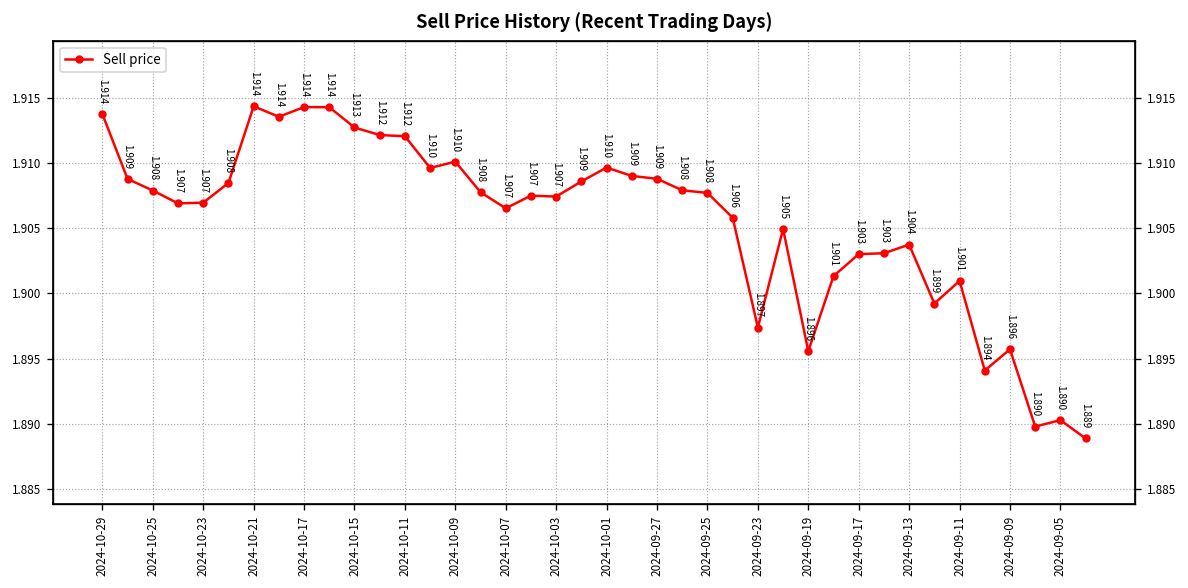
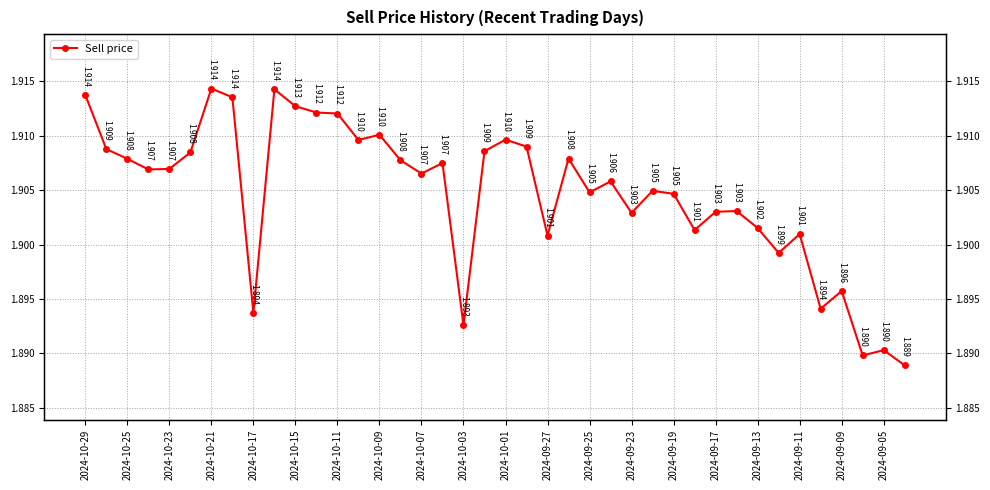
  {
    "2024-10-29": 1.914,
    "2024-10-25": 1.908,
    "2024-10-23": 1.907,
    "2024-10-21": 1.914,
-   "2024-10-17": 1.914,
+   "2024-10-17": 1.894,
    "2024-10-15": 1.913,
    "2024-10-11": 1.912,
    "2024-10-09": 1.910,
    "2024-10-07": 1.907,
-   "2024-10-03": 1.907,
+   "2024-10-03": 1.893,
    "2024-10-01": 1.910,
-   "2024-09-27": 1.909,
-   "2024-09-25": 1.908,
-   "2024-09-23": 1.897,
-   "2024-09-19": 1.896,
+   "2024-09-27": 1.901,
+   "2024-09-25": 1.905,
+   "2024-09-23": 1.903,
+   "2024-09-19": 1.905,
    "2024-09-17": 1.903,
-   "2024-09-13": 1.904,
+   "2024-09-13": 1.902,
    "2024-09-11": 1.901,
    "2024-09-09": 1.896,
    "2024-09-05": 1.890
  }
